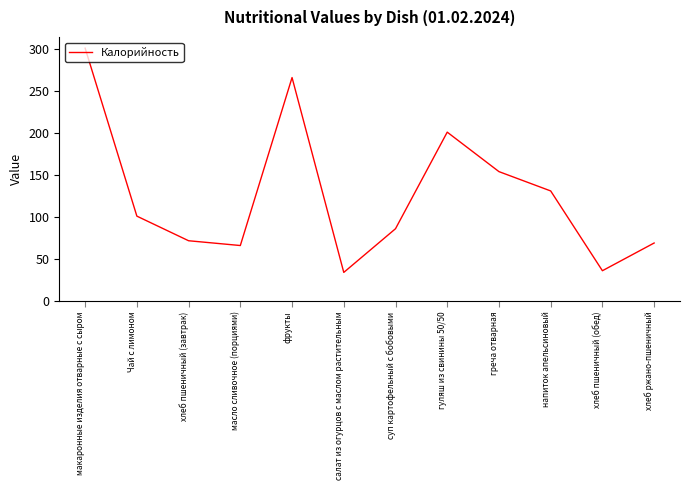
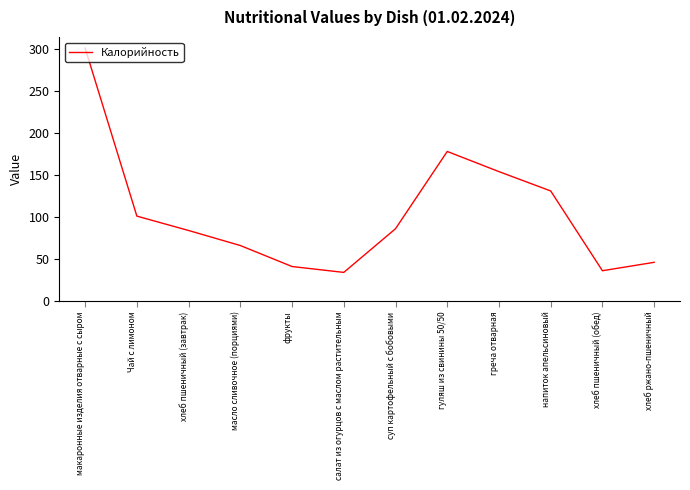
  {
    "Чай с лимоном": 100,
-   "хлеб пшеничный (завтрак)": 70,
+   "хлеб пшеничный (завтрак)": 80,
    "масло сливочное (порциями)": 70,
-   "фрукты": 270,
+   "фрукты": 40,
    "салат из огурцов с маслом растительным": 30,
    "суп картофельный с бобовыми": 90,
-   "гуляш из свинины 50/50": 200,
+   "гуляш из свинины 50/50": 180,
    "греча отварная": 150,
    "напиток апельсиновый": 130,
    "хлеб пшеничный (обед)": 40,
-   "хлеб ржано-пшеничный": 70
+   "хлеб ржано-пшеничный": 50
  }
